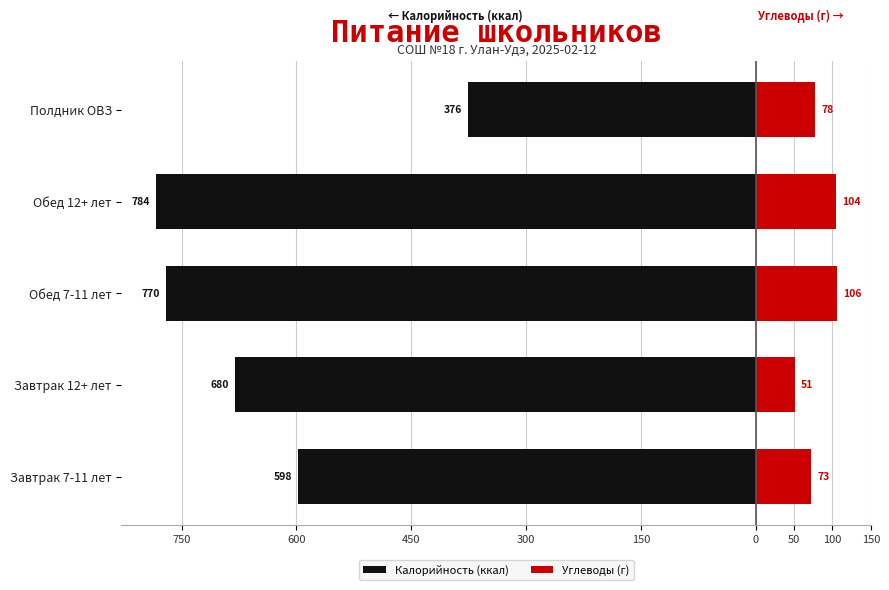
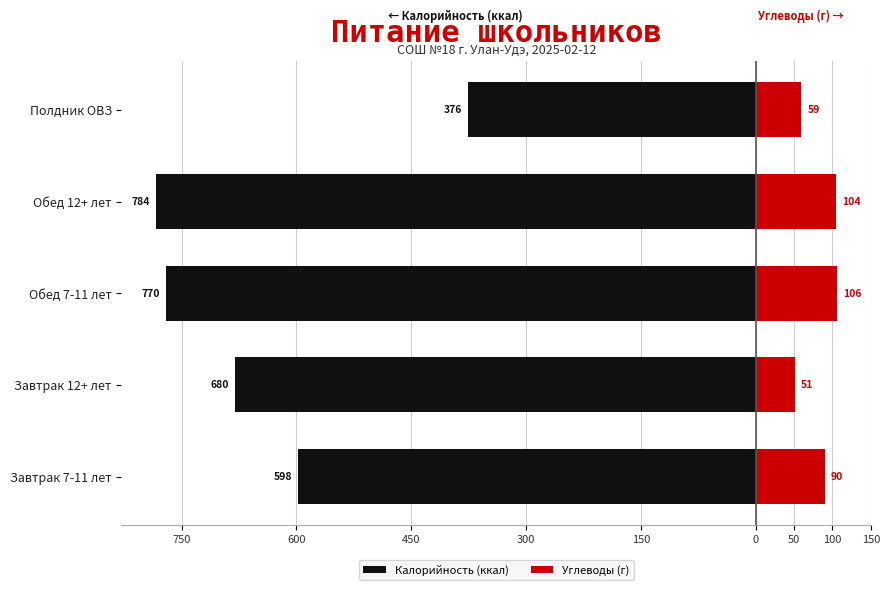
  {
    "Углеводы (г)": {
-     "Полдник ОВЗ": 78,
+     "Полдник ОВЗ": 59,
      "Обед 12+ лет": 104,
      "Обед 7-11 лет": 106,
      "Завтрак 12+ лет": 51,
-     "Завтрак 7-11 лет": 73
+     "Завтрак 7-11 лет": 90
    }
  }
